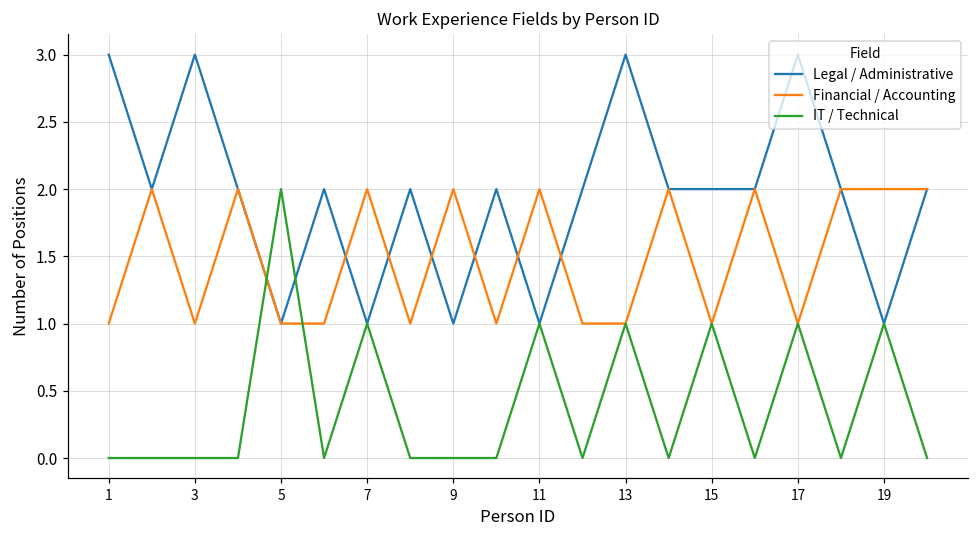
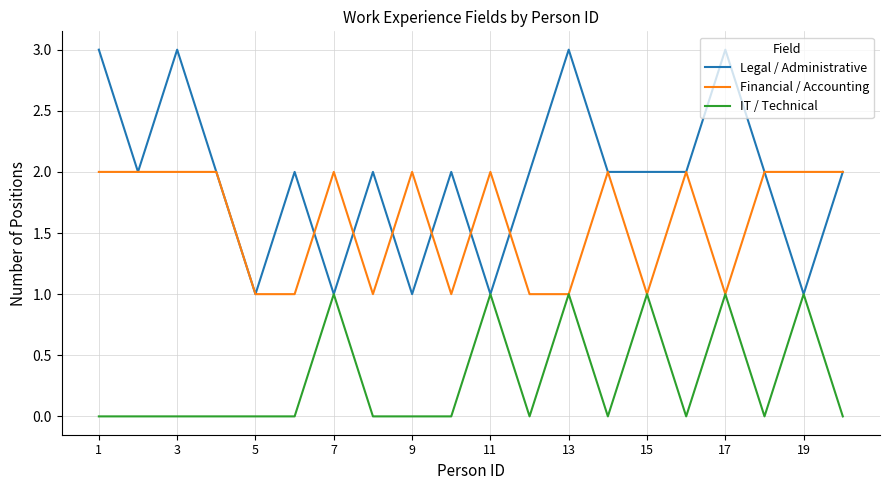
  {
    "Legal / Administrative": {
      "1": 3,
      "3": 3,
      "9": 1,
      "13": 3,
      "15": 2
    },
    "Financial / Accounting": {
-     "1": 1,
-     "3": 1,
+     "1": 2,
+     "3": 2,
      "7": 2,
      "9": 2,
      "11": 2,
      "19": 2
    },
    "IT / Technical": {
      "1": 0,
      "3": 0,
-     "5": 2,
+     "5": 0,
      "9": 0
    }
  }
